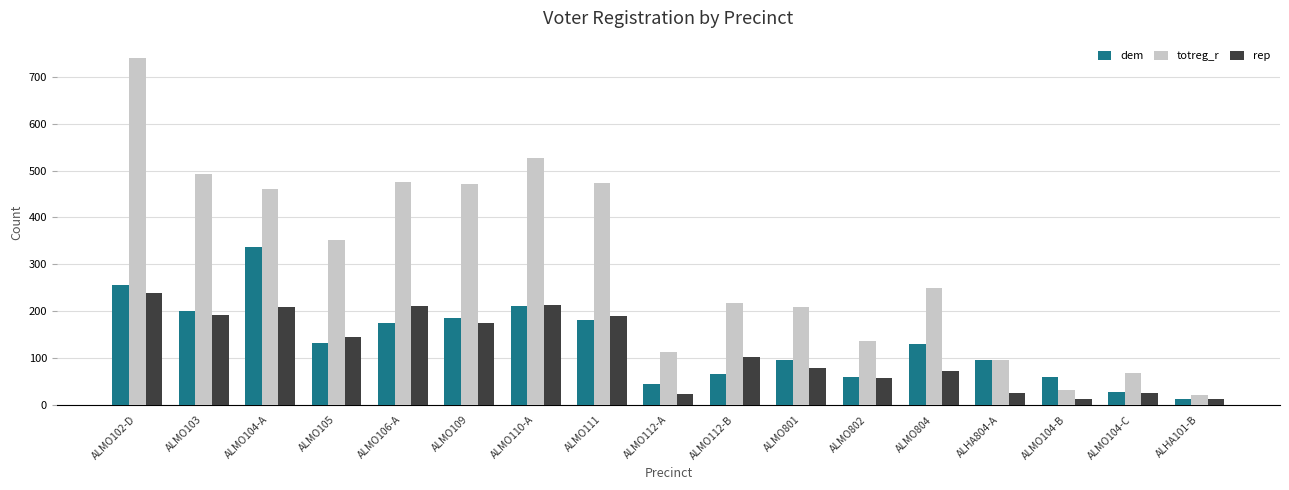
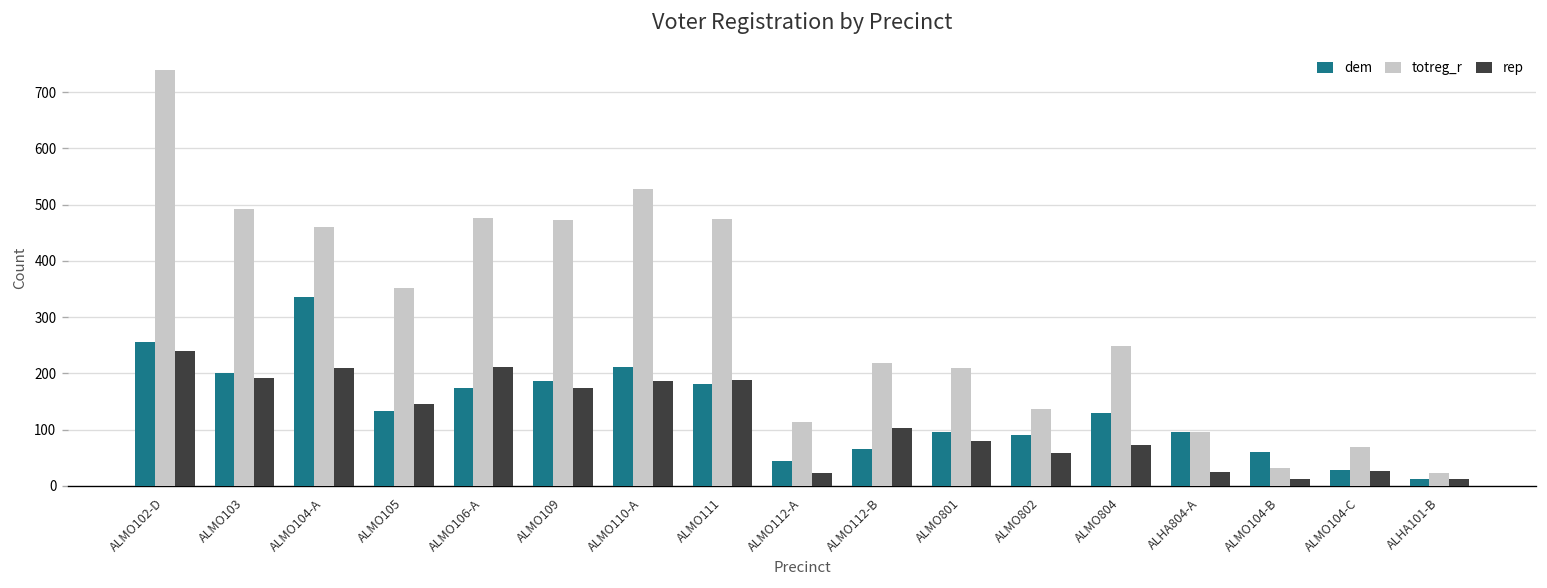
  {
    "dem": {
      "ALMO102-D": 260,
      "ALMO103": 200,
      "ALMO104-A": 340,
      "ALMO105": 130,
      "ALMO106-A": 170,
      "ALMO109": 190,
      "ALMO110-A": 210,
      "ALMO111": 180,
      "ALMO112-A": 40,
      "ALMO112-B": 70,
      "ALMO801": 100,
-     "ALMO802": 60,
+     "ALMO802": 90,
      "ALMO804": 130,
      "ALHA804-A": 100,
      "ALMO104-B": 60,
      "ALMO104-C": 30,
      "ALHA101-B": 10
    },
    "totreg_r": {
      "ALMO102-D": 740,
      "ALMO103": 490,
      "ALMO104-A": 460,
      "ALMO105": 350,
      "ALMO106-A": 480,
      "ALMO109": 470,
      "ALMO110-A": 530,
      "ALMO111": 470,
      "ALMO112-A": 110,
      "ALMO112-B": 220,
      "ALMO801": 210,
      "ALMO802": 140,
      "ALMO804": 250,
      "ALHA804-A": 100,
      "ALMO104-B": 30,
      "ALMO104-C": 70,
      "ALHA101-B": 20
    },
    "rep": {
      "ALMO102-D": 240,
      "ALMO103": 190,
      "ALMO104-A": 210,
      "ALMO105": 150,
      "ALMO106-A": 210,
      "ALMO109": 170,
-     "ALMO110-A": 210,
+     "ALMO110-A": 190,
      "ALMO111": 190,
      "ALMO112-A": 20,
      "ALMO112-B": 100,
      "ALMO801": 80,
      "ALMO802": 60,
      "ALMO804": 70,
      "ALHA804-A": 30,
      "ALMO104-B": 10,
      "ALMO104-C": 30,
      "ALHA101-B": 10
    }
  }
